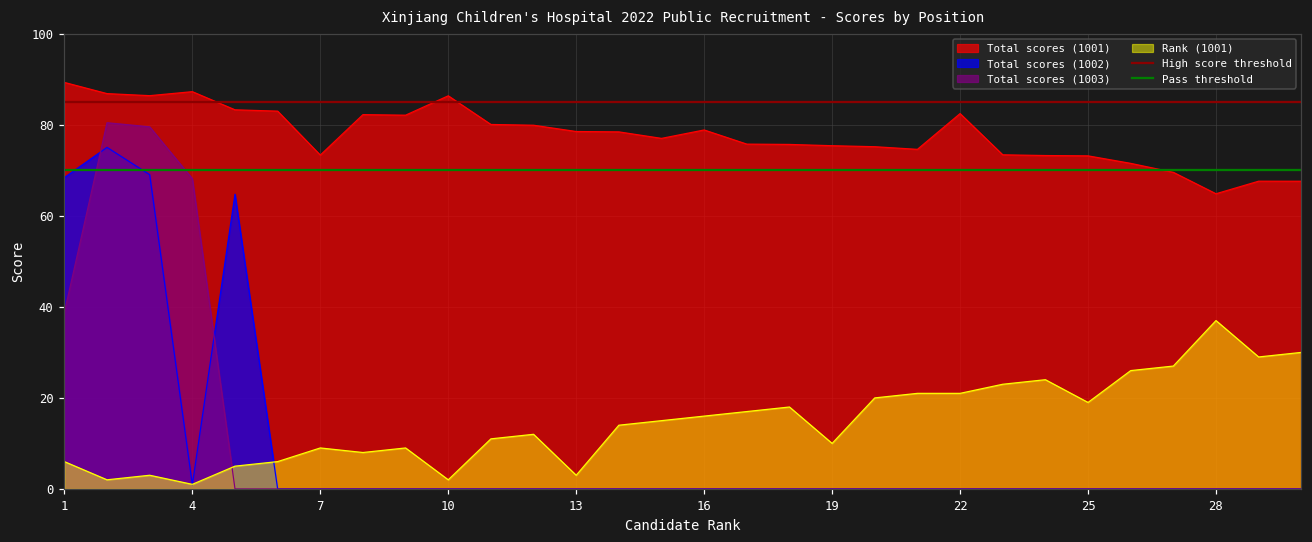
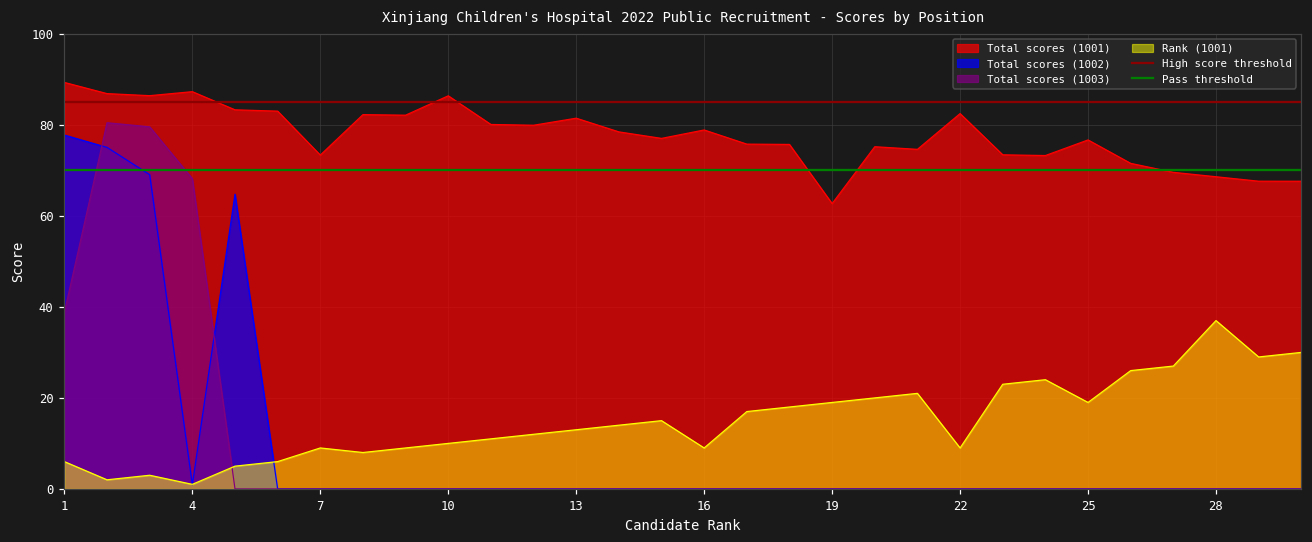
  {
    "Total scores (1001)": {
      "1": 89,
      "4": 87,
      "7": 73,
      "10": 86,
-     "13": 79,
+     "13": 81,
      "16": 79,
-     "19": 75,
+     "19": 63,
      "22": 82,
-     "25": 73,
-     "28": 65
+     "25": 77,
+     "28": 69
    },
    "Total scores (1002)": {
-     "1": 68
+     "1": 78
    },
    "Total scores (1003)": {
      "1": 39,
      "4": 68
    },
    "Rank (1001)": {
      "1": 6,
      "7": 9,
-     "10": 2,
-     "13": 3,
-     "16": 16,
-     "19": 10,
-     "22": 21,
+     "10": 10,
+     "13": 13,
+     "16": 9,
+     "19": 19,
+     "22": 9,
      "25": 19,
      "28": 37
    }
  }
